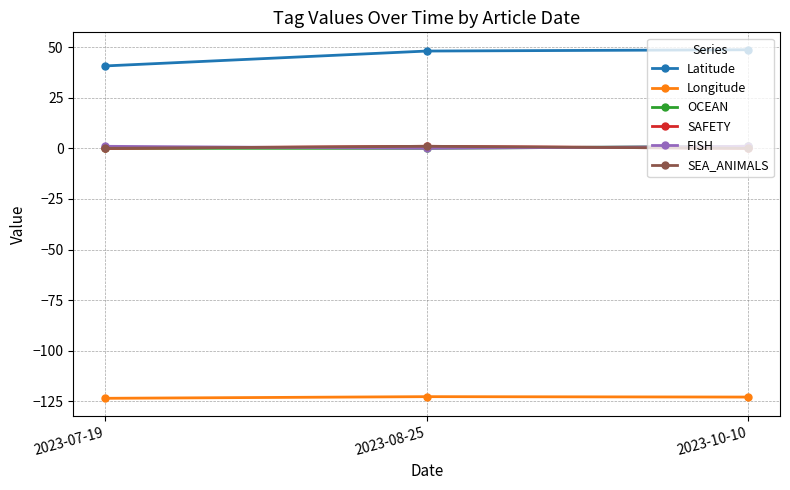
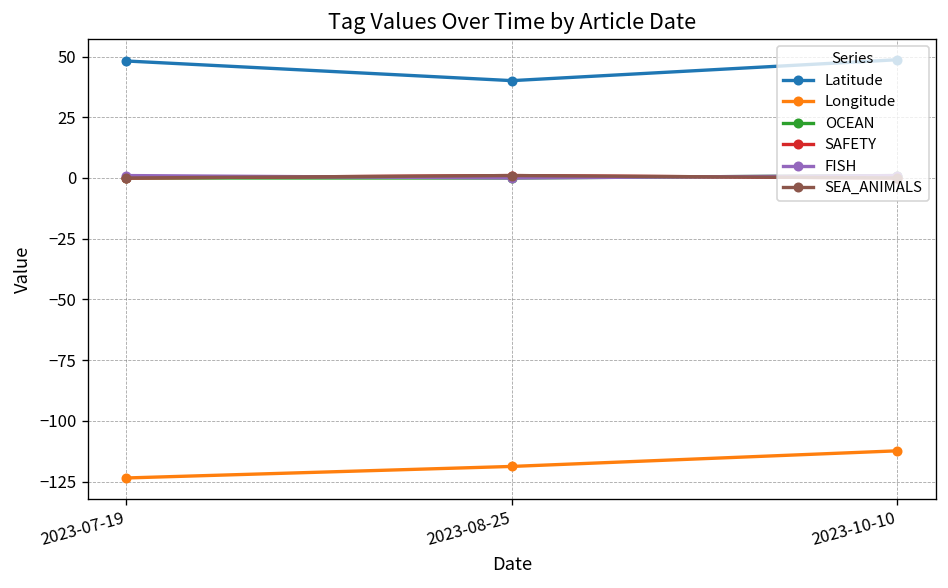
  {
    "Latitude": {
-     "2023-07-19": 41,
-     "2023-08-25": 48
+     "2023-07-19": 48,
+     "2023-08-25": 40
    },
    "Longitude": {
      "2023-07-19": -124,
-     "2023-08-25": -123,
-     "2023-10-10": -123
+     "2023-08-25": -119,
+     "2023-10-10": -112
    }
  }
